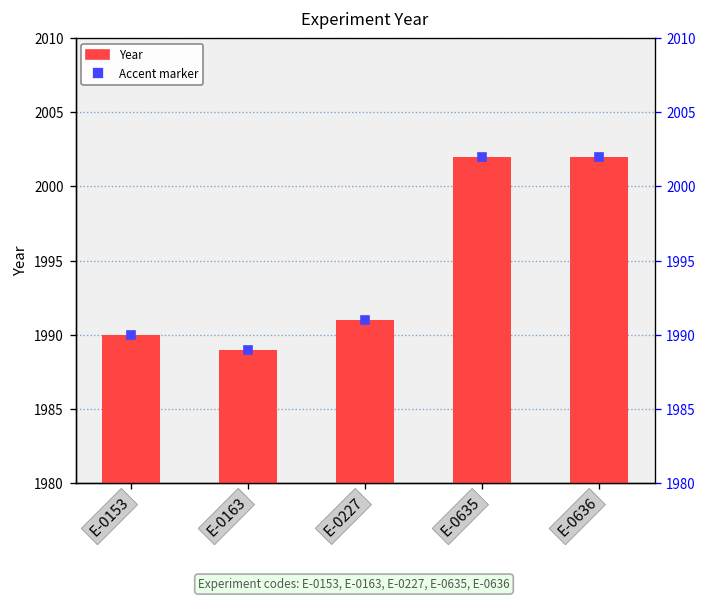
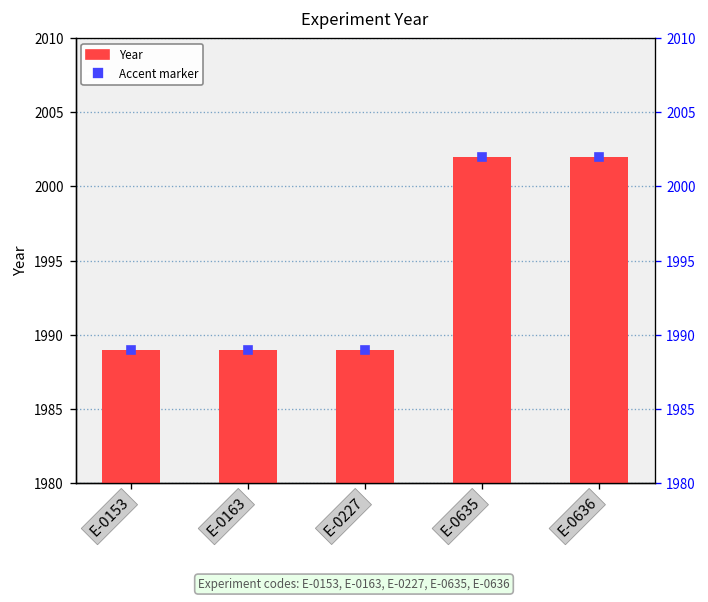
  {
    "Year": {
-     "E-0153": 1990,
+     "E-0153": 1989,
      "E-0163": 1989,
-     "E-0227": 1991,
+     "E-0227": 1989,
      "E-0635": 2002,
      "E-0636": 2002
    }
  }
